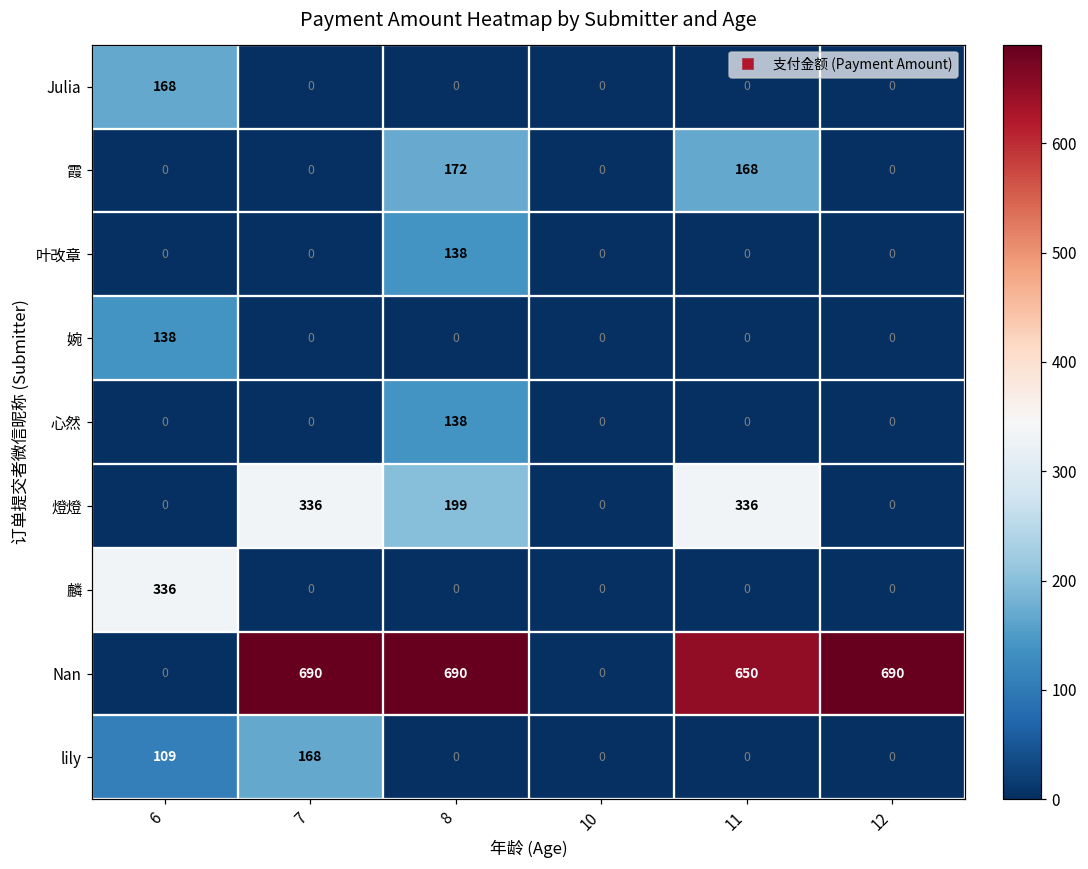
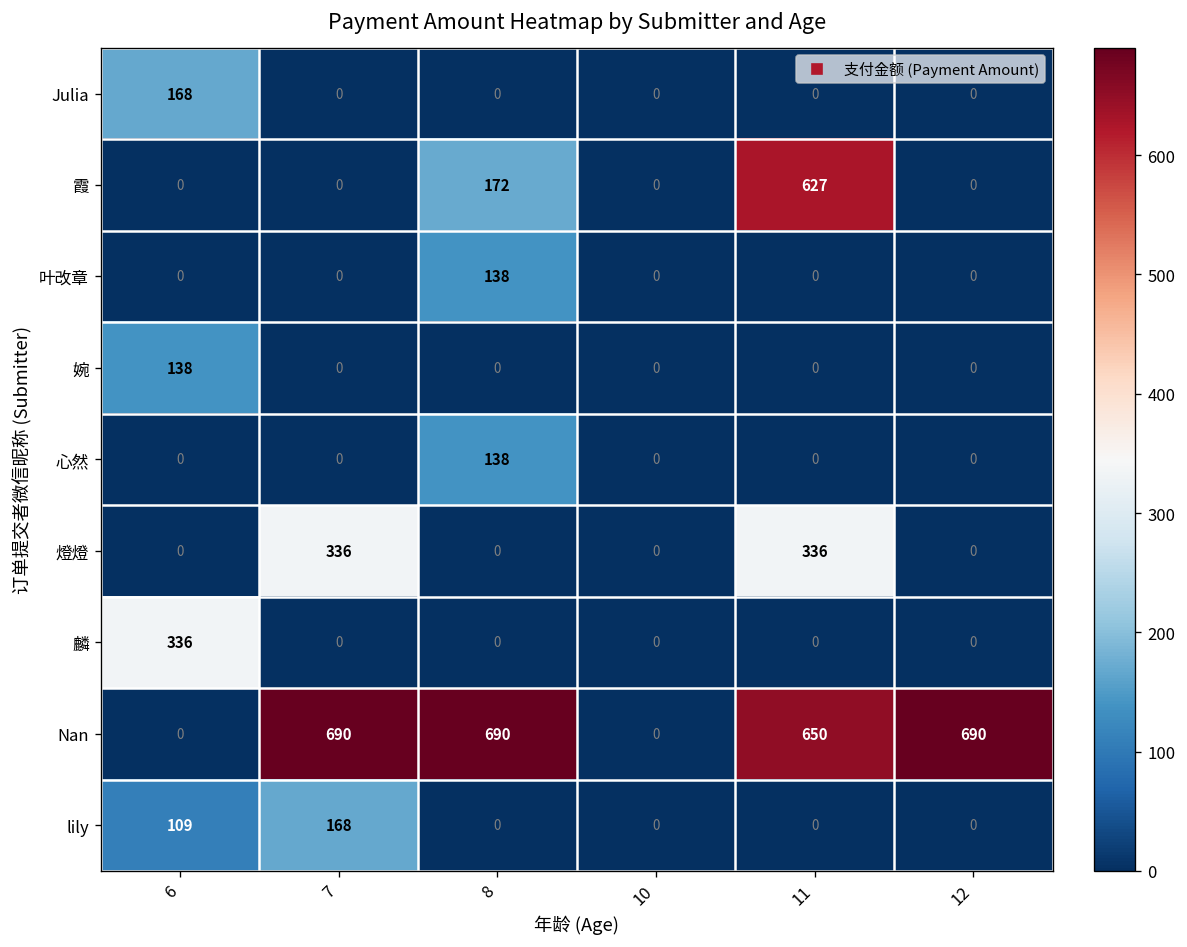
  {
    "Julia": {
      "6": 168,
      "7": 0,
      "8": 0,
      "10": 0,
      "11": 0,
      "12": 0
    },
    "霞": {
      "6": 0,
      "7": 0,
      "8": 172,
      "10": 0,
-     "11": 168,
+     "11": 627,
      "12": 0
    },
    "叶改章": {
      "6": 0,
      "7": 0,
      "8": 138,
      "10": 0,
      "11": 0,
      "12": 0
    },
    "婉": {
      "6": 138,
      "7": 0,
      "8": 0,
      "10": 0,
      "11": 0,
      "12": 0
    },
    "心然": {
      "6": 0,
      "7": 0,
      "8": 138,
      "10": 0,
      "11": 0,
      "12": 0
    },
    "燈燈": {
      "6": 0,
      "7": 336,
-     "8": 199,
+     "8": 0,
      "10": 0,
      "11": 336,
      "12": 0
    },
    "麟": {
      "6": 336,
      "7": 0,
      "8": 0,
      "10": 0,
      "11": 0,
      "12": 0
    },
    "Nan": {
      "6": 0,
      "7": 690,
      "8": 690,
      "10": 0,
      "11": 650,
      "12": 690
    },
    "lily": {
      "6": 109,
      "7": 168,
      "8": 0,
      "10": 0,
      "11": 0,
      "12": 0
    }
  }
